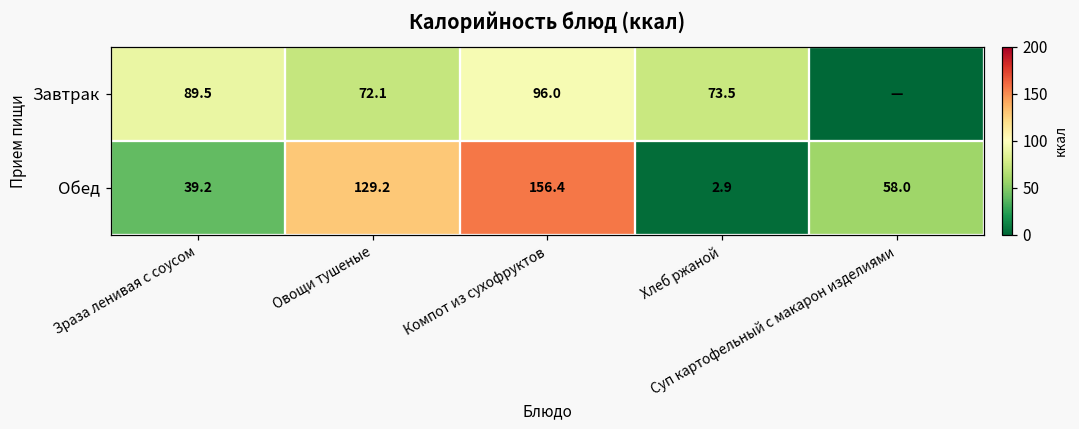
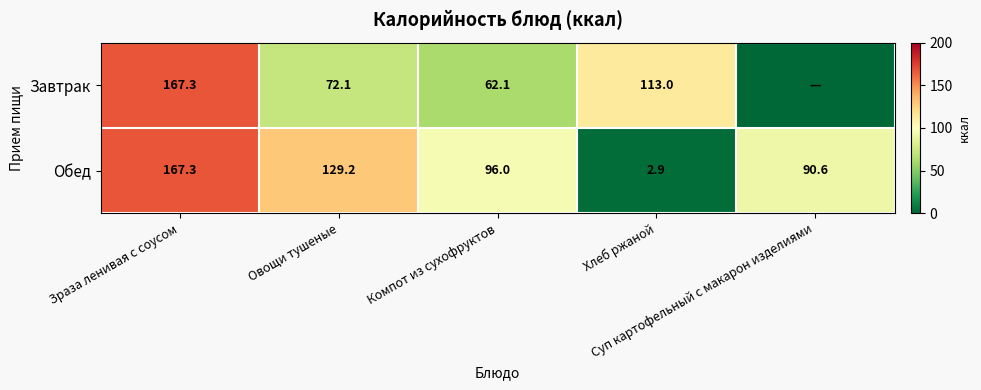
  {
    "Завтрак": {
-     "Зраза ленивая с соусом": 89.5,
+     "Зраза ленивая с соусом": 167.3,
      "Овощи тушеные": 72.1,
-     "Компот из сухофруктов": 96.0,
-     "Хлеб ржаной": 73.5
+     "Компот из сухофруктов": 62.1,
+     "Хлеб ржаной": 113.0
    },
    "Обед": {
-     "Зраза ленивая с соусом": 39.2,
+     "Зраза ленивая с соусом": 167.3,
      "Овощи тушеные": 129.2,
-     "Компот из сухофруктов": 156.4,
+     "Компот из сухофруктов": 96.0,
      "Хлеб ржаной": 2.9,
-     "Суп картофельный с макарон изделиями": 58.0
+     "Суп картофельный с макарон изделиями": 90.6
    }
  }
